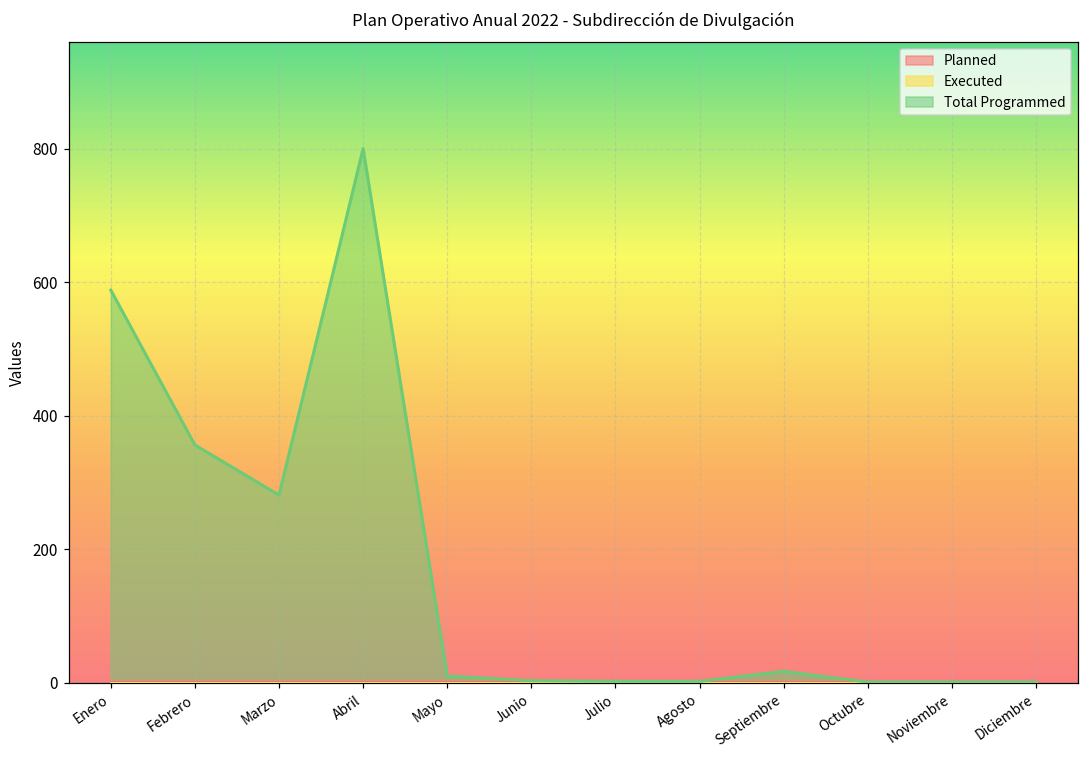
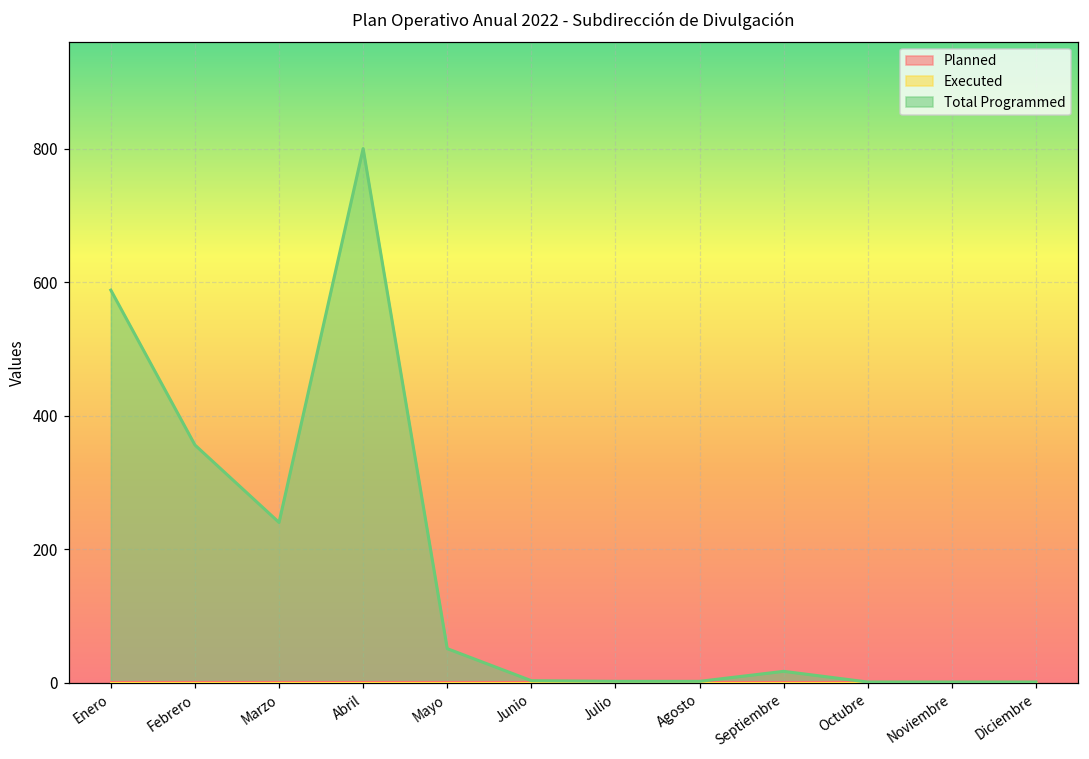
  {
    "Total Programmed": {
      "Enero": 590,
      "Febrero": 360,
-     "Marzo": 280,
+     "Marzo": 240,
      "Abril": 800,
-     "Mayo": 10,
+     "Mayo": 50,
      "Septiembre": 20
    }
  }
